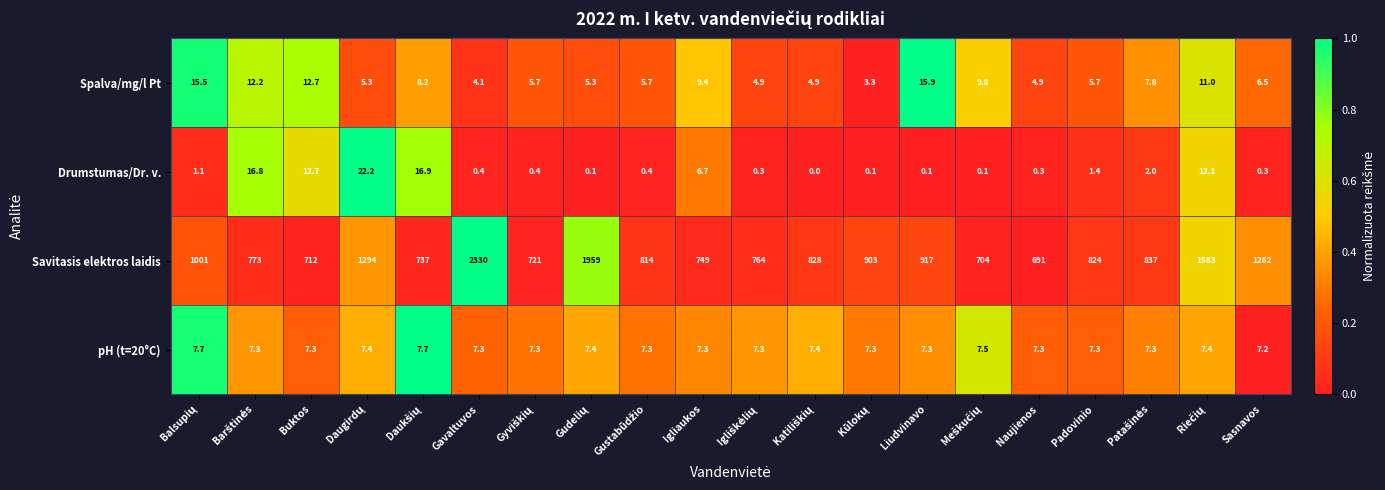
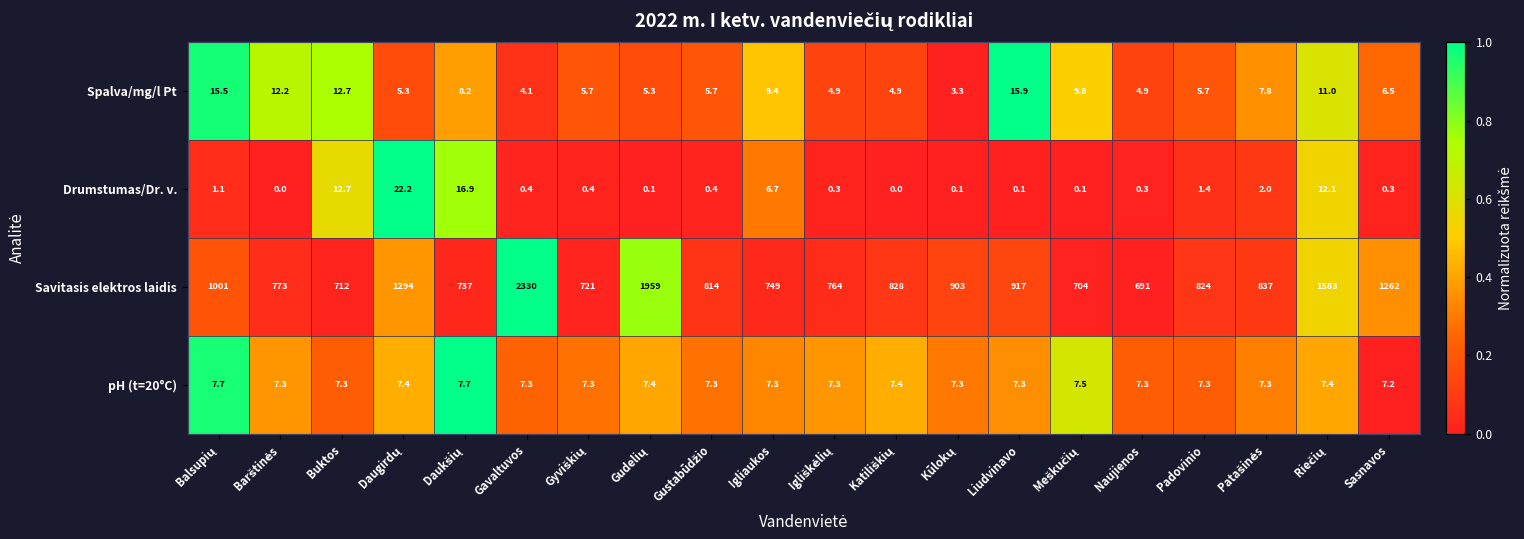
  {
    "Spalva/mg/l Pt": {
      "Balsupių": 15.5,
      "Barštinės": 12.2,
      "Buktos": 12.7,
      "Daugirdų": 5.3,
      "Daukšių": 8.2,
      "Gavaltuvos": 4.1,
      "Gyviškių": 5.7,
      "Gudelių": 5.3,
      "Gustabūdžio": 5.7,
      "Igliaukos": 9.4,
      "Igliškėlių": 4.9,
      "Katiliškių": 4.9,
      "Kūlokų": 3.3,
      "Liudvinavo": 15.9,
      "Meškučių": 9.8,
      "Naujienos": 4.9,
      "Padovinio": 5.7,
      "Patašinės": 7.8,
      "Riečių": 11.0,
      "Sasnavos": 6.5
    },
    "Drumstumas/Dr. v.": {
      "Balsupių": 1.1,
-     "Barštinės": 16.8,
+     "Barštinės": 0.0,
      "Buktos": 12.7,
      "Daugirdų": 22.2,
      "Daukšių": 16.9,
      "Gavaltuvos": 0.4,
      "Gyviškių": 0.4,
      "Gudelių": 0.1,
      "Gustabūdžio": 0.4,
      "Igliaukos": 6.7,
      "Igliškėlių": 0.3,
      "Katiliškių": 0.0,
      "Kūlokų": 0.1,
      "Liudvinavo": 0.1,
      "Meškučių": 0.1,
      "Naujienos": 0.3,
      "Padovinio": 1.4,
      "Patašinės": 2.0,
      "Riečių": 12.1,
      "Sasnavos": 0.3
    },
    "Savitasis elektros laidis": {
      "Balsupių": 1001,
      "Barštinės": 773,
      "Buktos": 712,
      "Daugirdų": 1294,
      "Daukšių": 737,
      "Gavaltuvos": 2330,
      "Gyviškių": 721,
      "Gudelių": 1959,
      "Gustabūdžio": 814,
      "Igliaukos": 749,
      "Igliškėlių": 764,
      "Katiliškių": 828,
      "Kūlokų": 903,
      "Liudvinavo": 917,
      "Meškučių": 704,
      "Naujienos": 691,
      "Padovinio": 824,
      "Patašinės": 837,
      "Riečių": 1583,
      "Sasnavos": 1262
    },
    "pH (t=20°C)": {
      "Balsupių": 7.7,
      "Barštinės": 7.3,
      "Buktos": 7.3,
      "Daugirdų": 7.4,
      "Daukšių": 7.7,
      "Gavaltuvos": 7.3,
      "Gyviškių": 7.3,
      "Gudelių": 7.4,
      "Gustabūdžio": 7.3,
      "Igliaukos": 7.3,
      "Igliškėlių": 7.3,
      "Katiliškių": 7.4,
      "Kūlokų": 7.3,
      "Liudvinavo": 7.3,
      "Meškučių": 7.5,
      "Naujienos": 7.3,
      "Padovinio": 7.3,
      "Patašinės": 7.3,
      "Riečių": 7.4,
      "Sasnavos": 7.2
    }
  }
